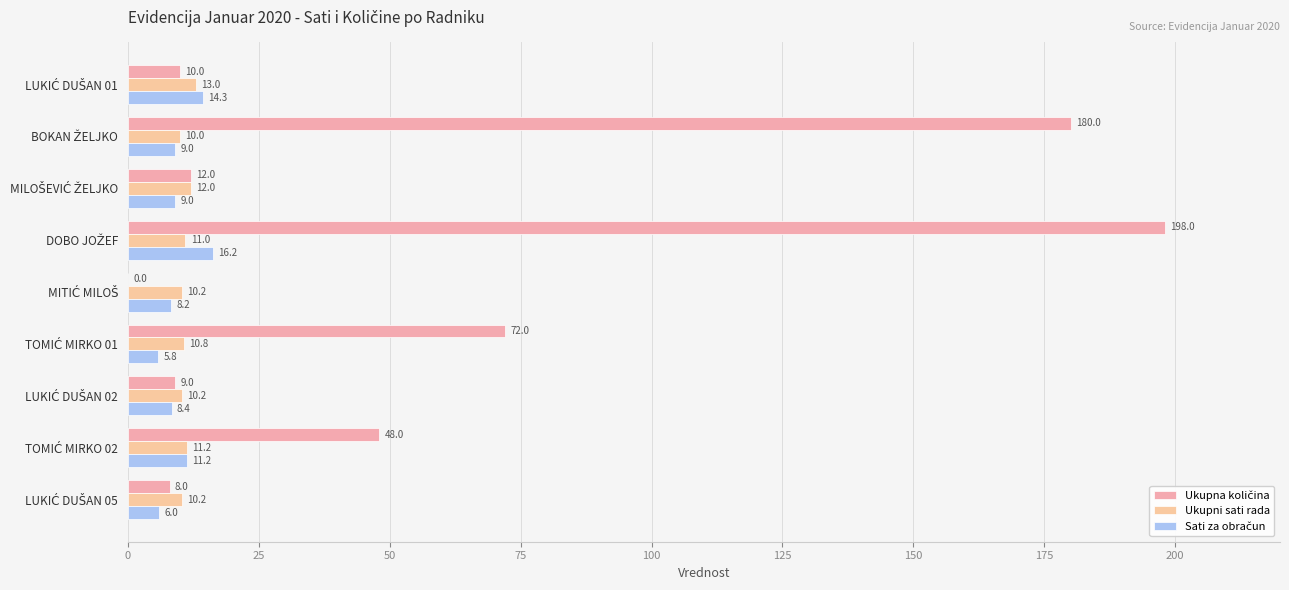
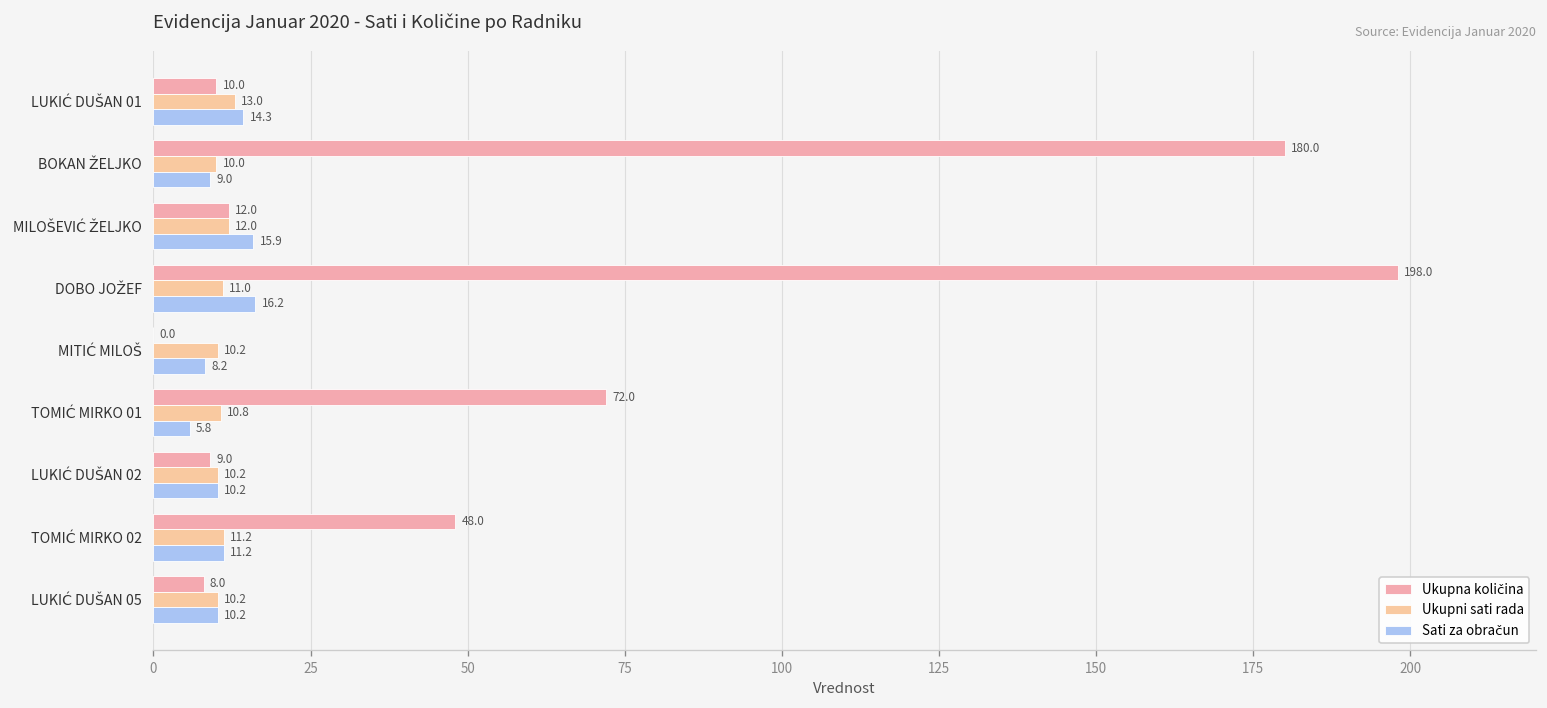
  {
    "Sati za obračun": {
      "LUKIĆ DUŠAN 01": 14.3,
      "BOKAN ŽELJKO": 9.0,
-     "MILOŠEVIĆ ŽELJKO": 9.0,
+     "MILOŠEVIĆ ŽELJKO": 15.9,
      "DOBO JOŽEF": 16.2,
      "MITIĆ MILOŠ": 8.2,
      "TOMIĆ MIRKO 01": 5.8,
-     "LUKIĆ DUŠAN 02": 8.4,
+     "LUKIĆ DUŠAN 02": 10.2,
      "TOMIĆ MIRKO 02": 11.2,
-     "LUKIĆ DUŠAN 05": 6.0
+     "LUKIĆ DUŠAN 05": 10.2
    }
  }
